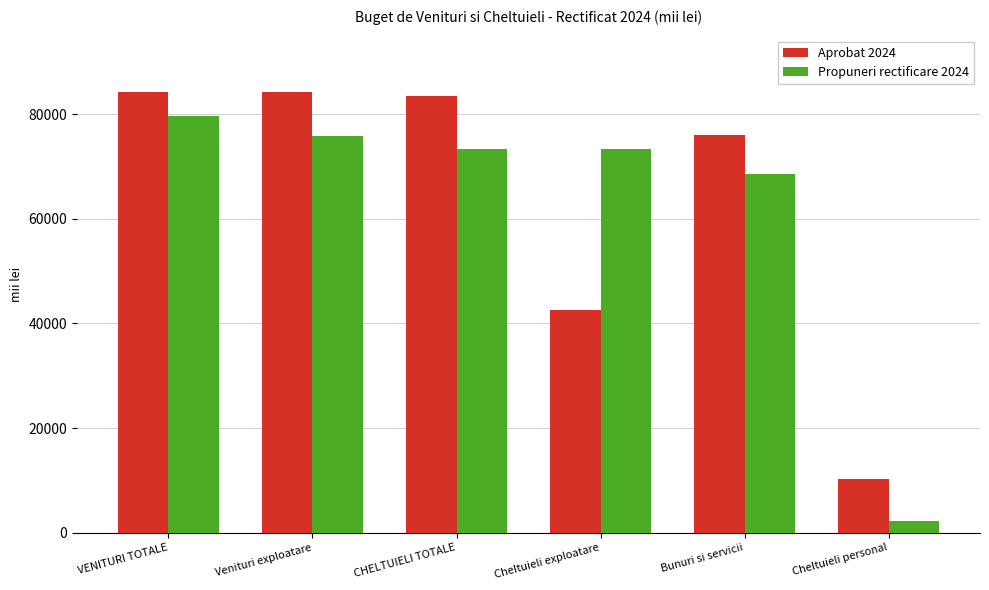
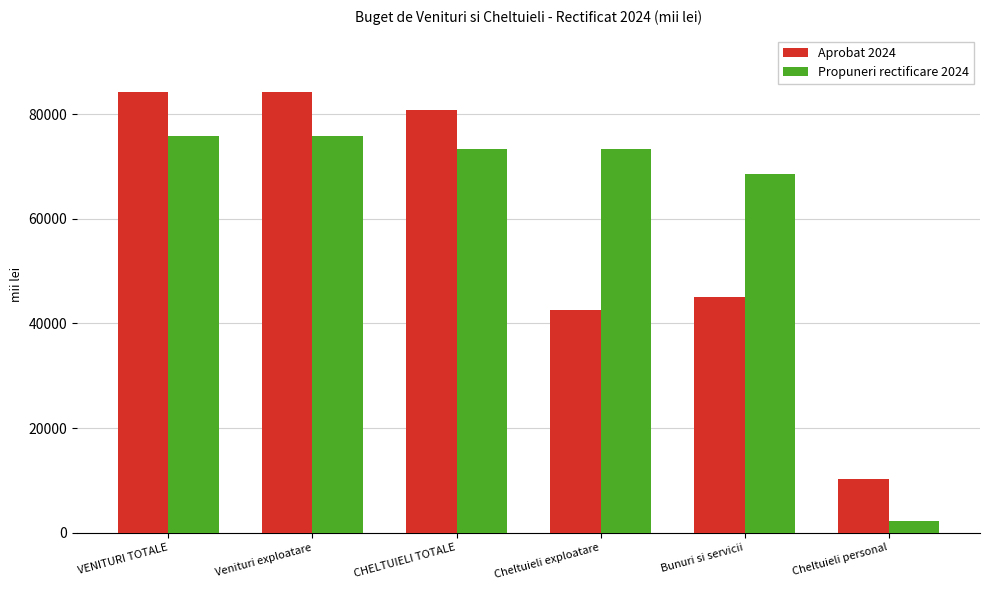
  {
    "Aprobat 2024": {
      "VENITURI TOTALE": 84000,
      "Venituri exploatare": 84000,
-     "CHELTUIELI TOTALE": 83000,
+     "CHELTUIELI TOTALE": 81000,
      "Cheltuieli exploatare": 43000,
-     "Bunuri si servicii": 76000,
+     "Bunuri si servicii": 45000,
      "Cheltuieli personal": 10000
    },
    "Propuneri rectificare 2024": {
-     "VENITURI TOTALE": 80000,
+     "VENITURI TOTALE": 76000,
      "Venituri exploatare": 76000,
      "CHELTUIELI TOTALE": 73000,
      "Cheltuieli exploatare": 73000,
      "Bunuri si servicii": 69000,
      "Cheltuieli personal": 2000
    }
  }
